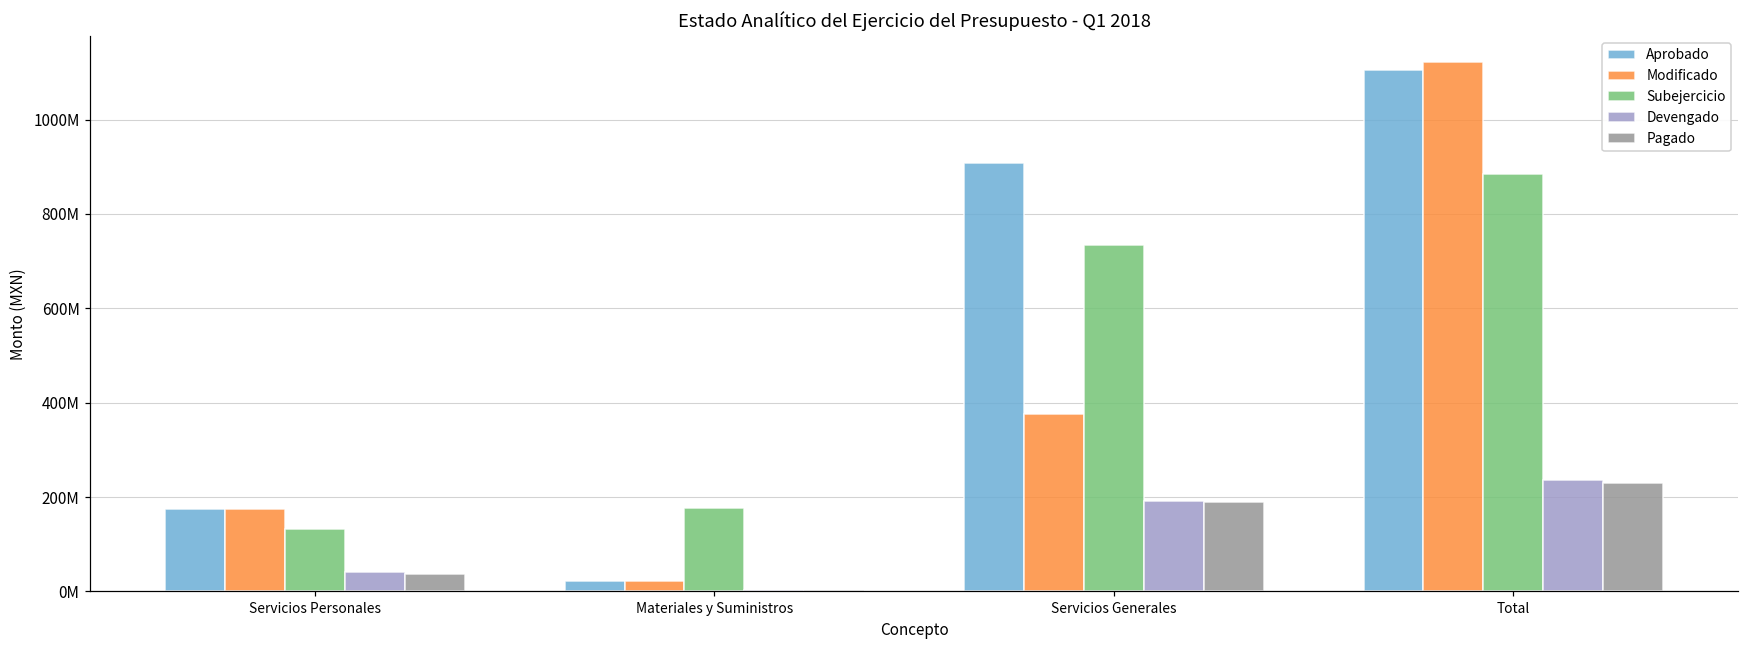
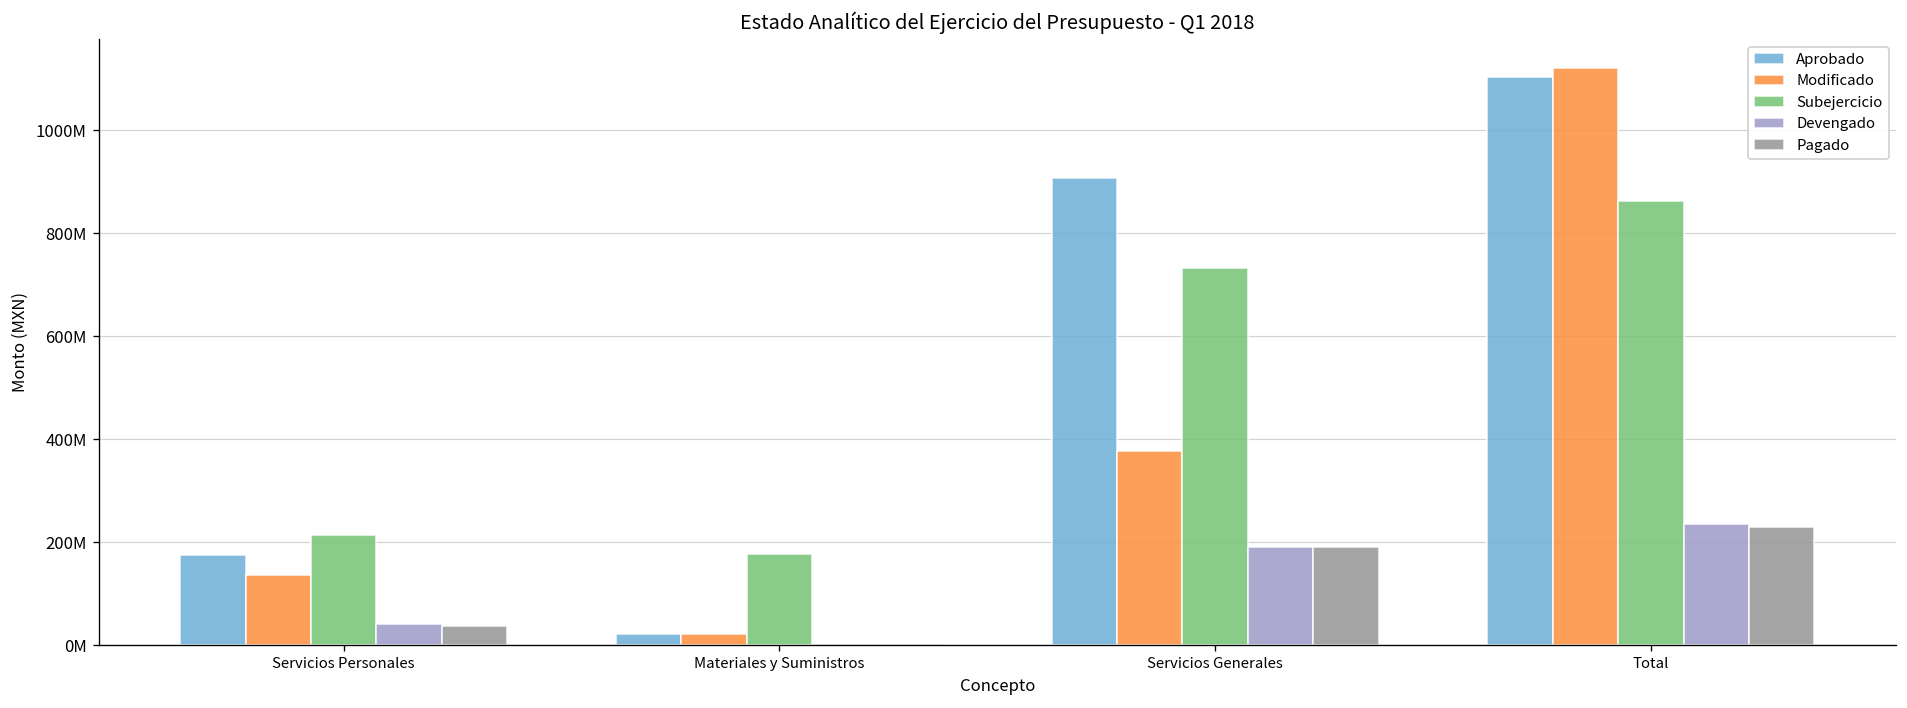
  {
    "Modificado": {
-     "Servicios Personales": 170000000,
+     "Servicios Personales": 140000000,
      "Materiales y Suministros": 20000000,
      "Servicios Generales": 380000000,
      "Total": 1120000000
    },
    "Subejercicio": {
-     "Servicios Personales": 130000000,
+     "Servicios Personales": 210000000,
      "Materiales y Suministros": 180000000,
      "Servicios Generales": 730000000,
-     "Total": 890000000
+     "Total": 860000000
    }
  }
